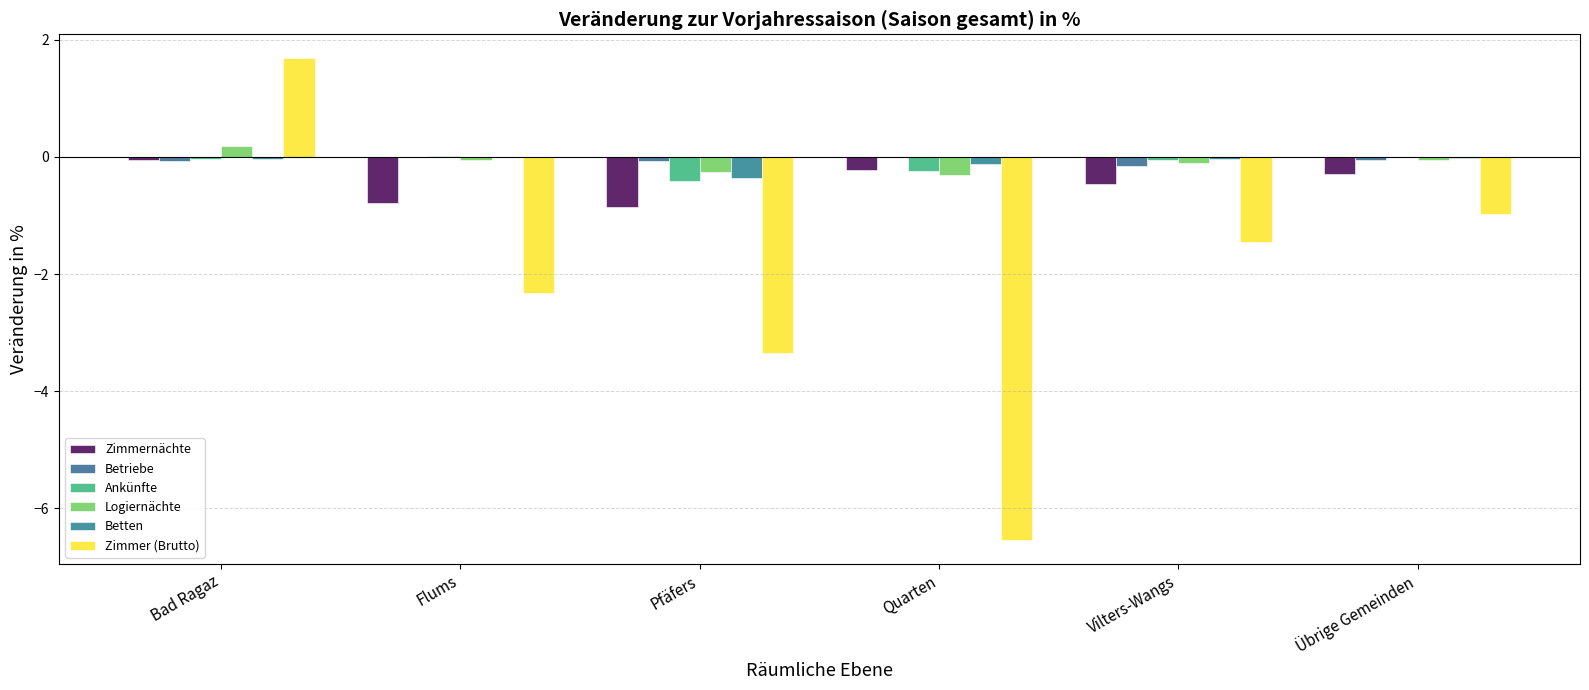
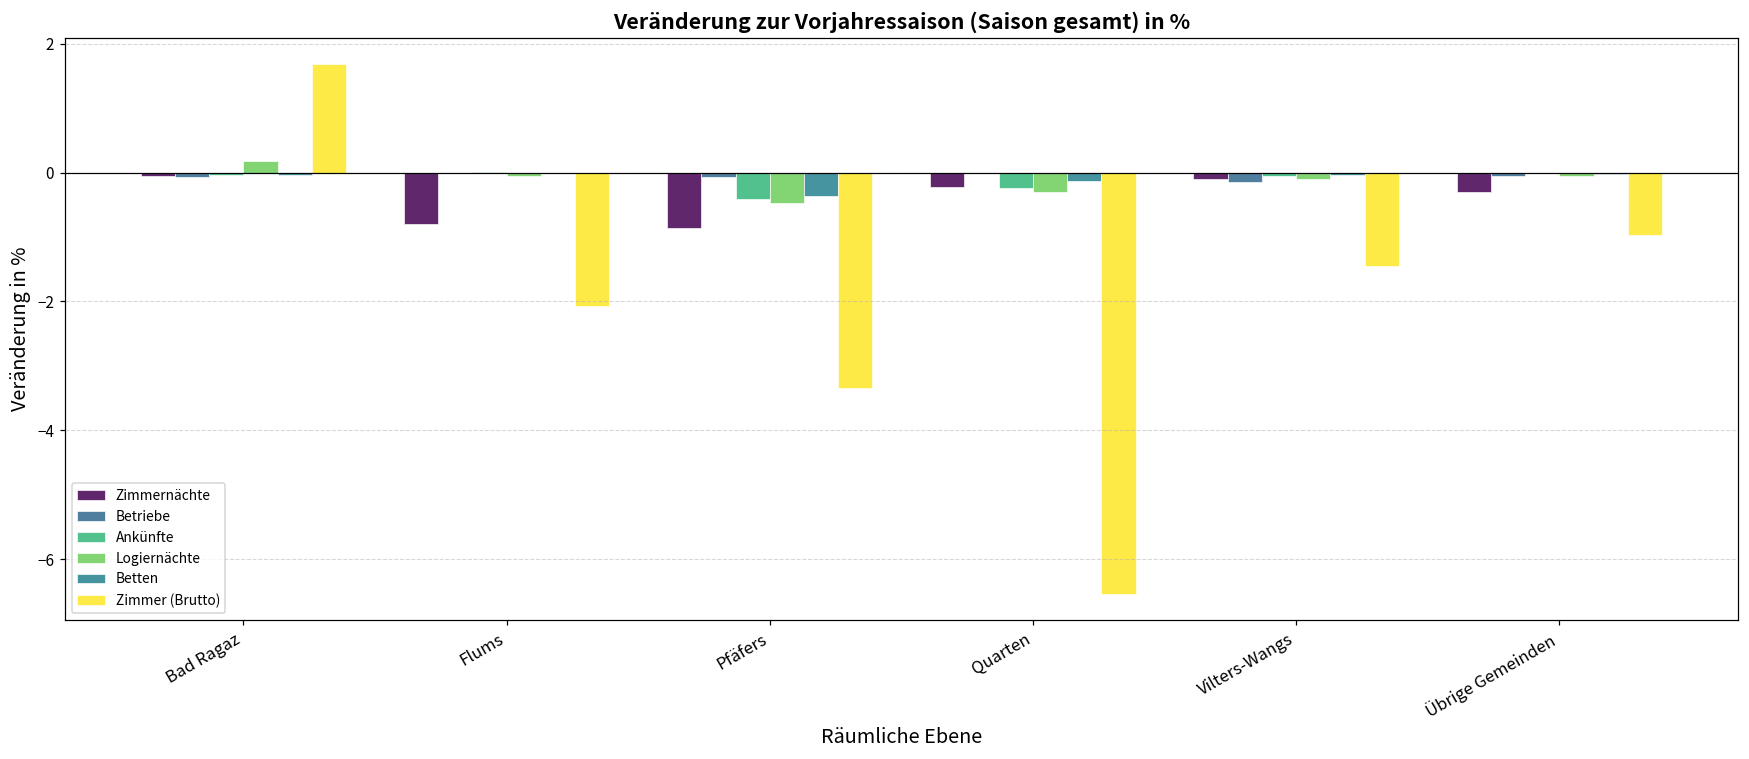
  {
    "Zimmernächte": {
      "Bad Ragaz": -0.1,
      "Flums": -0.8,
      "Pfäfers": -0.9,
      "Quarten": -0.2,
-     "Vilters-Wangs": -0.5,
+     "Vilters-Wangs": -0.1,
      "Übrige Gemeinden": -0.3
    },
    "Logiernächte": {
      "Bad Ragaz": 0.2,
      "Flums": -0.1,
-     "Pfäfers": -0.3,
+     "Pfäfers": -0.5,
      "Quarten": -0.3,
      "Vilters-Wangs": -0.1,
      "Übrige Gemeinden": 0.0
    },
    "Zimmer (Brutto)": {
      "Bad Ragaz": 1.7,
-     "Flums": -2.3,
+     "Flums": -2.1,
      "Pfäfers": -3.3,
      "Quarten": -6.5,
      "Vilters-Wangs": -1.4,
      "Übrige Gemeinden": -1.0
    }
  }
